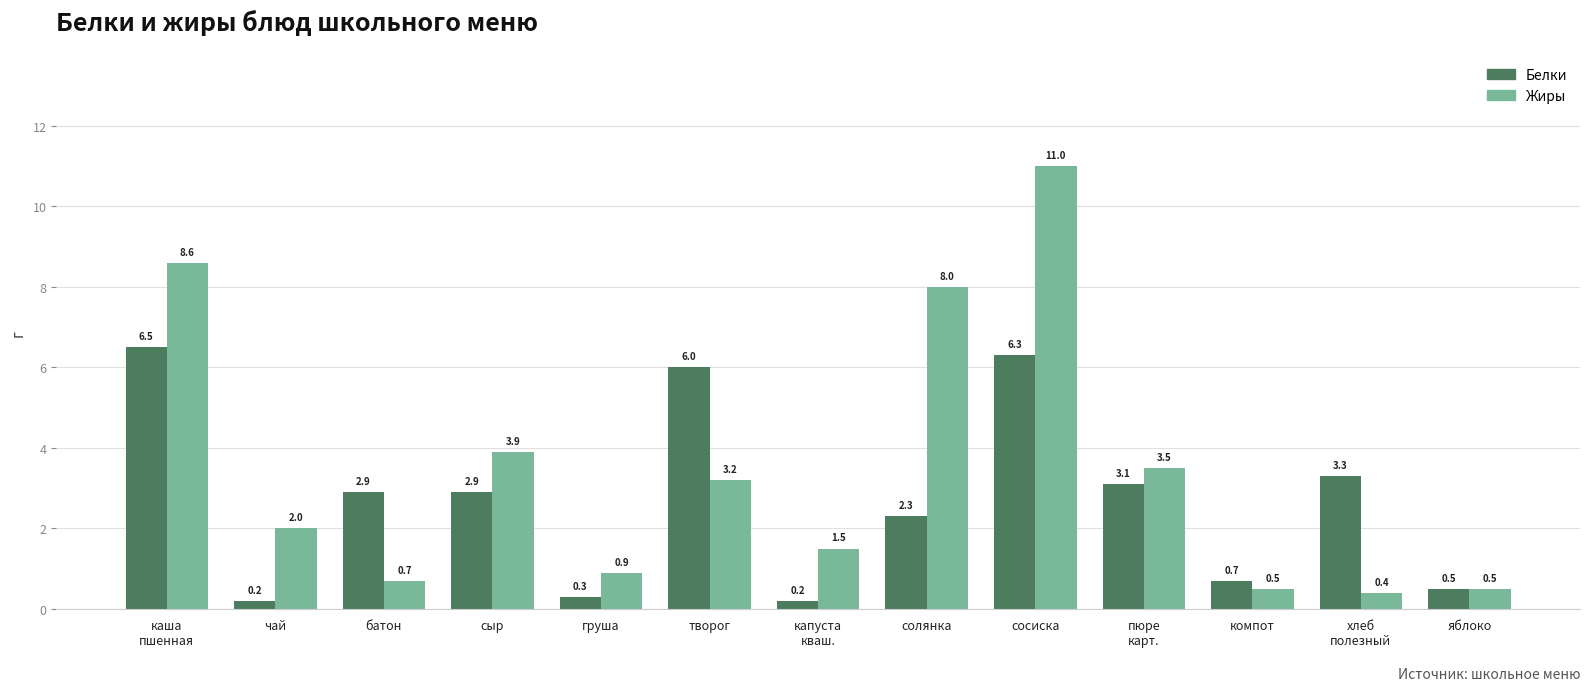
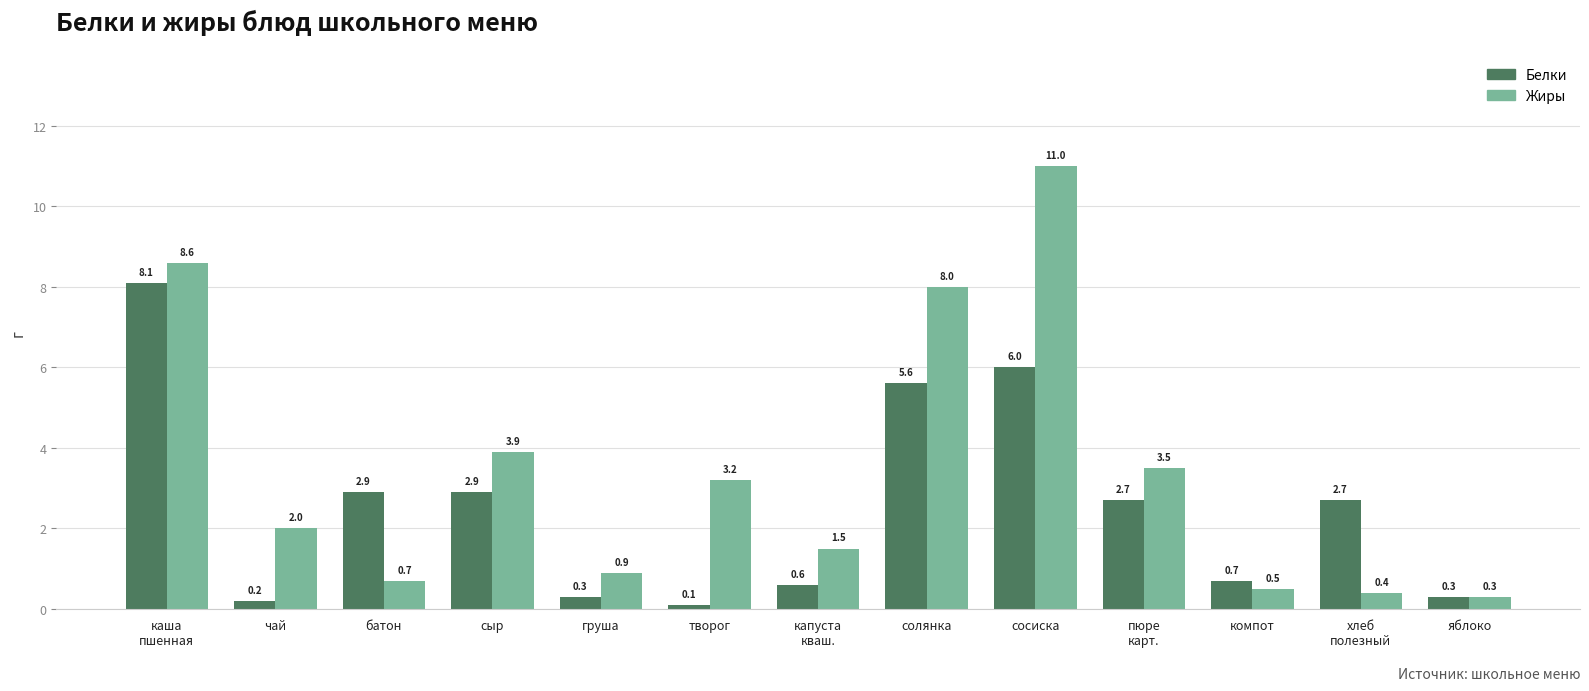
  {
    "Белки": {
-     "каша пшенная": 6.5,
+     "каша пшенная": 8.1,
      "чай": 0.2,
      "батон": 2.9,
      "сыр": 2.9,
      "груша": 0.3,
-     "творог": 6.0,
-     "капуста кваш.": 0.2,
-     "солянка": 2.3,
-     "сосиска": 6.3,
-     "пюре карт.": 3.1,
+     "творог": 0.1,
+     "капуста кваш.": 0.6,
+     "солянка": 5.6,
+     "сосиска": 6.0,
+     "пюре карт.": 2.7,
      "компот": 0.7,
-     "хлеб полезный": 3.3,
-     "яблоко": 0.5
+     "хлеб полезный": 2.7,
+     "яблоко": 0.3
    },
    "Жиры": {
      "каша пшенная": 8.6,
      "чай": 2.0,
      "батон": 0.7,
      "сыр": 3.9,
      "груша": 0.9,
      "творог": 3.2,
      "капуста кваш.": 1.5,
      "солянка": 8.0,
      "сосиска": 11.0,
      "пюре карт.": 3.5,
      "компот": 0.5,
      "хлеб полезный": 0.4,
-     "яблоко": 0.5
+     "яблоко": 0.3
    }
  }
